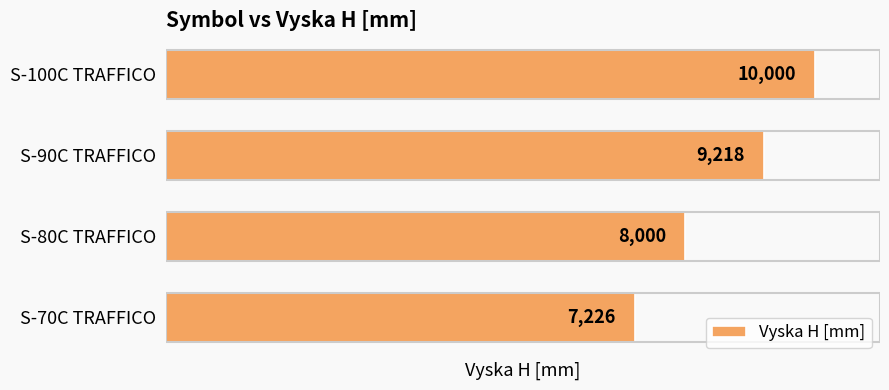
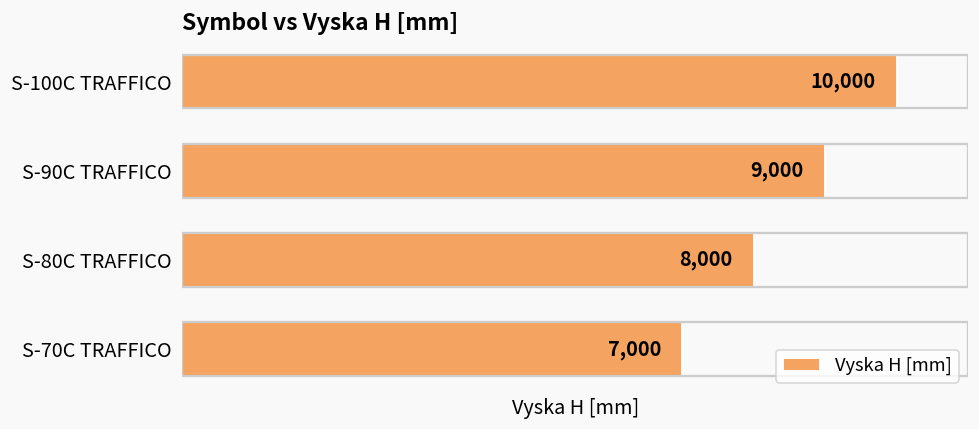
  {
    "S-100C TRAFFICO": "10,000",
-   "S-90C TRAFFICO": "9,218",
+   "S-90C TRAFFICO": "9,000",
    "S-80C TRAFFICO": "8,000",
-   "S-70C TRAFFICO": "7,226"
+   "S-70C TRAFFICO": "7,000"
  }
